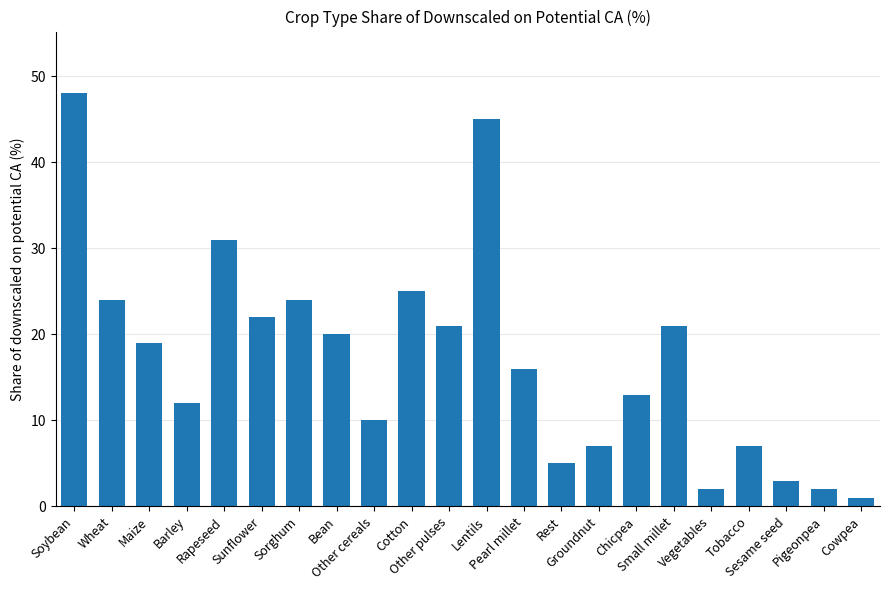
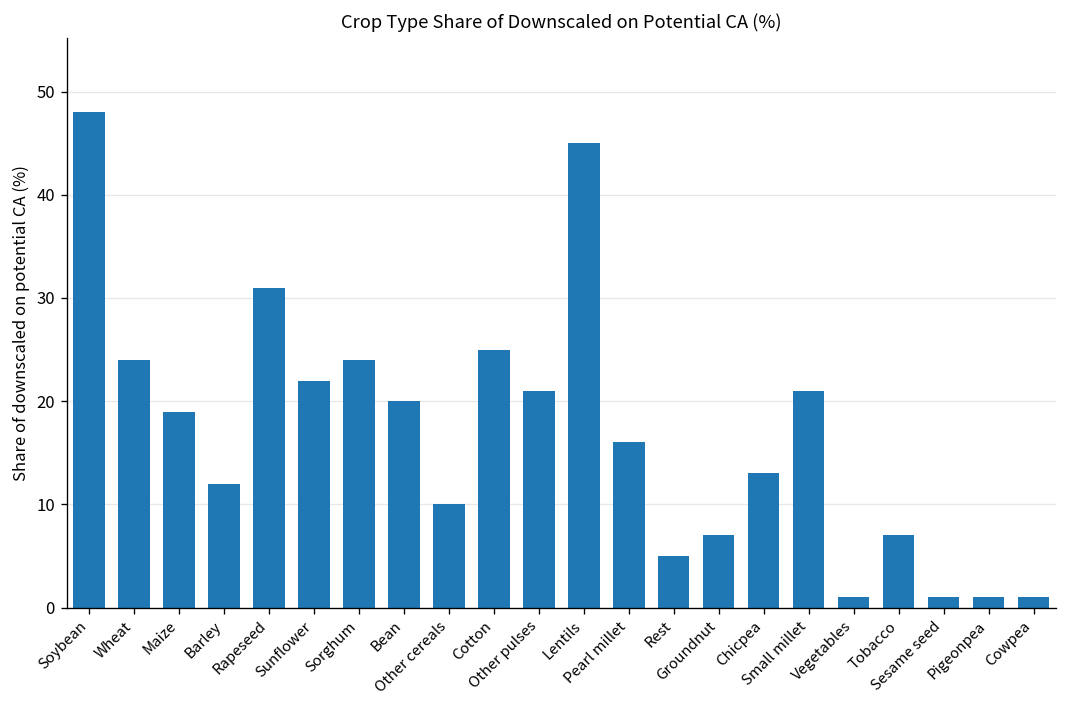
  {
    "Soybean": 48,
    "Wheat": 24,
    "Maize": 19,
    "Barley": 12,
    "Rapeseed": 31,
    "Sunflower": 22,
    "Sorghum": 24,
    "Bean": 20,
    "Other cereals": 10,
    "Cotton": 25,
    "Other pulses": 21,
    "Lentils": 45,
    "Pearl millet": 16,
    "Rest": 5,
    "Groundnut": 7,
    "Chicpea": 13,
    "Small millet": 21,
-   "Vegetables": 2,
+   "Vegetables": 1,
    "Tobacco": 7,
-   "Sesame seed": 3,
-   "Pigeonpea": 2,
+   "Sesame seed": 1,
+   "Pigeonpea": 1,
    "Cowpea": 1
  }
